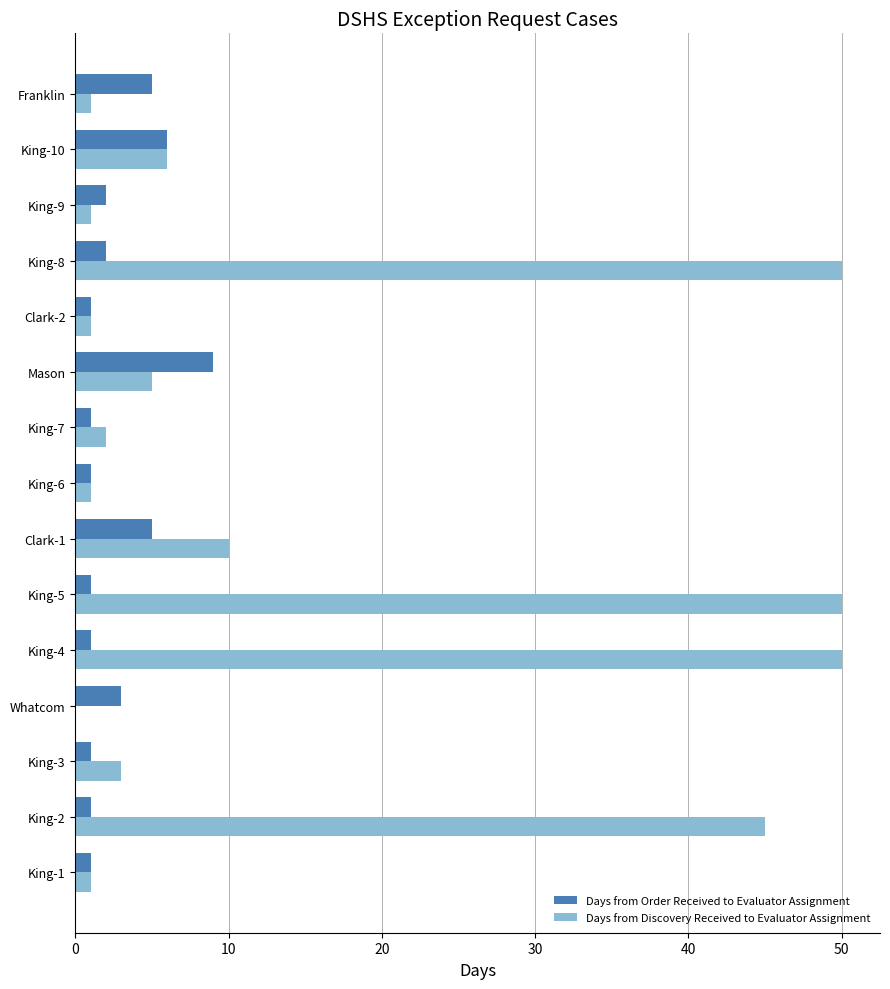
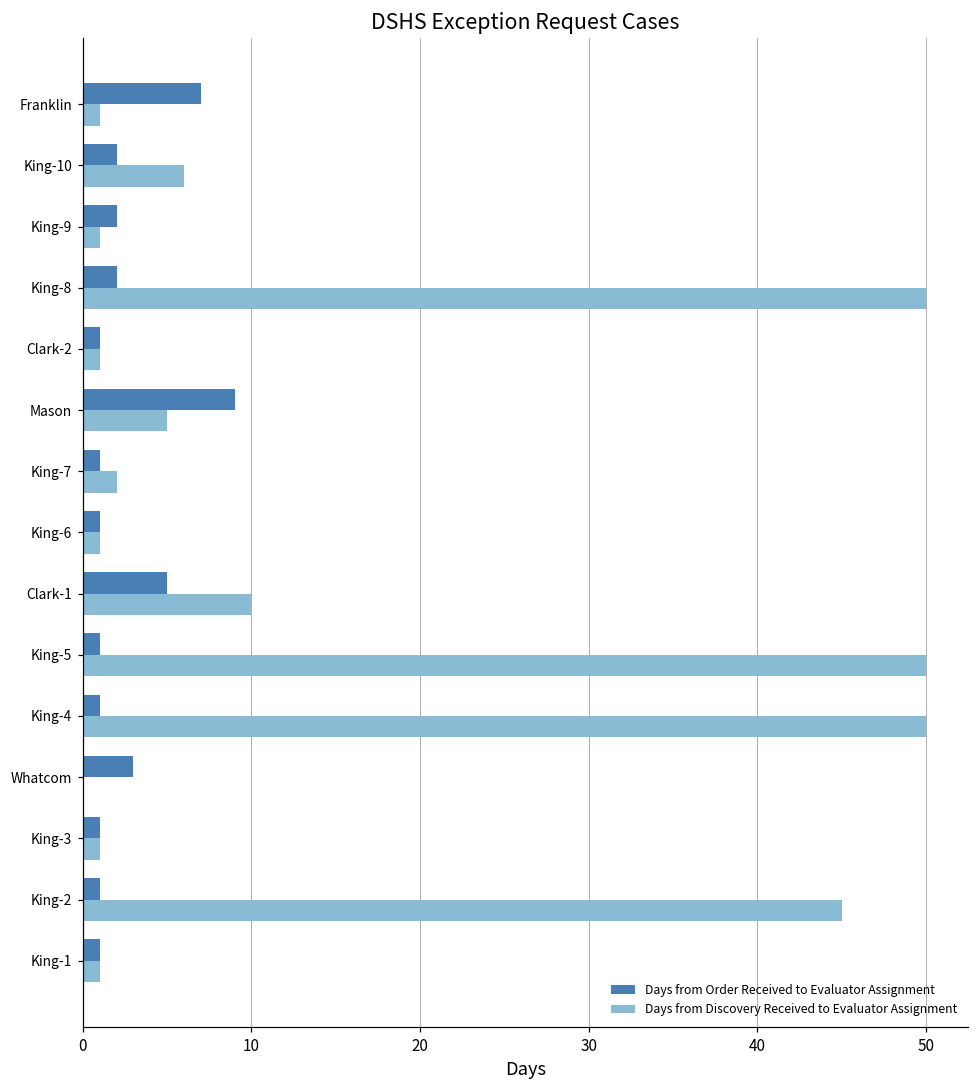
  {
    "Days from Order Received to Evaluator Assignment": {
-     "Franklin": 5,
-     "King-10": 6,
+     "Franklin": 7,
+     "King-10": 2,
      "King-9": 2,
      "King-8": 2,
      "Clark-2": 1,
      "Mason": 9,
      "King-7": 1,
      "King-6": 1,
      "Clark-1": 5,
      "King-5": 1,
      "King-4": 1,
      "Whatcom": 3,
      "King-3": 1,
      "King-2": 1,
      "King-1": 1
    },
    "Days from Discovery Received to Evaluator Assignment": {
      "Franklin": 1,
      "King-10": 6,
      "King-9": 1,
      "King-8": 50,
      "Clark-2": 1,
      "Mason": 5,
      "King-7": 2,
      "King-6": 1,
      "Clark-1": 10,
      "King-5": 50,
      "King-4": 50,
      "Whatcom": 0,
-     "King-3": 3,
+     "King-3": 1,
      "King-2": 45,
      "King-1": 1
    }
  }
